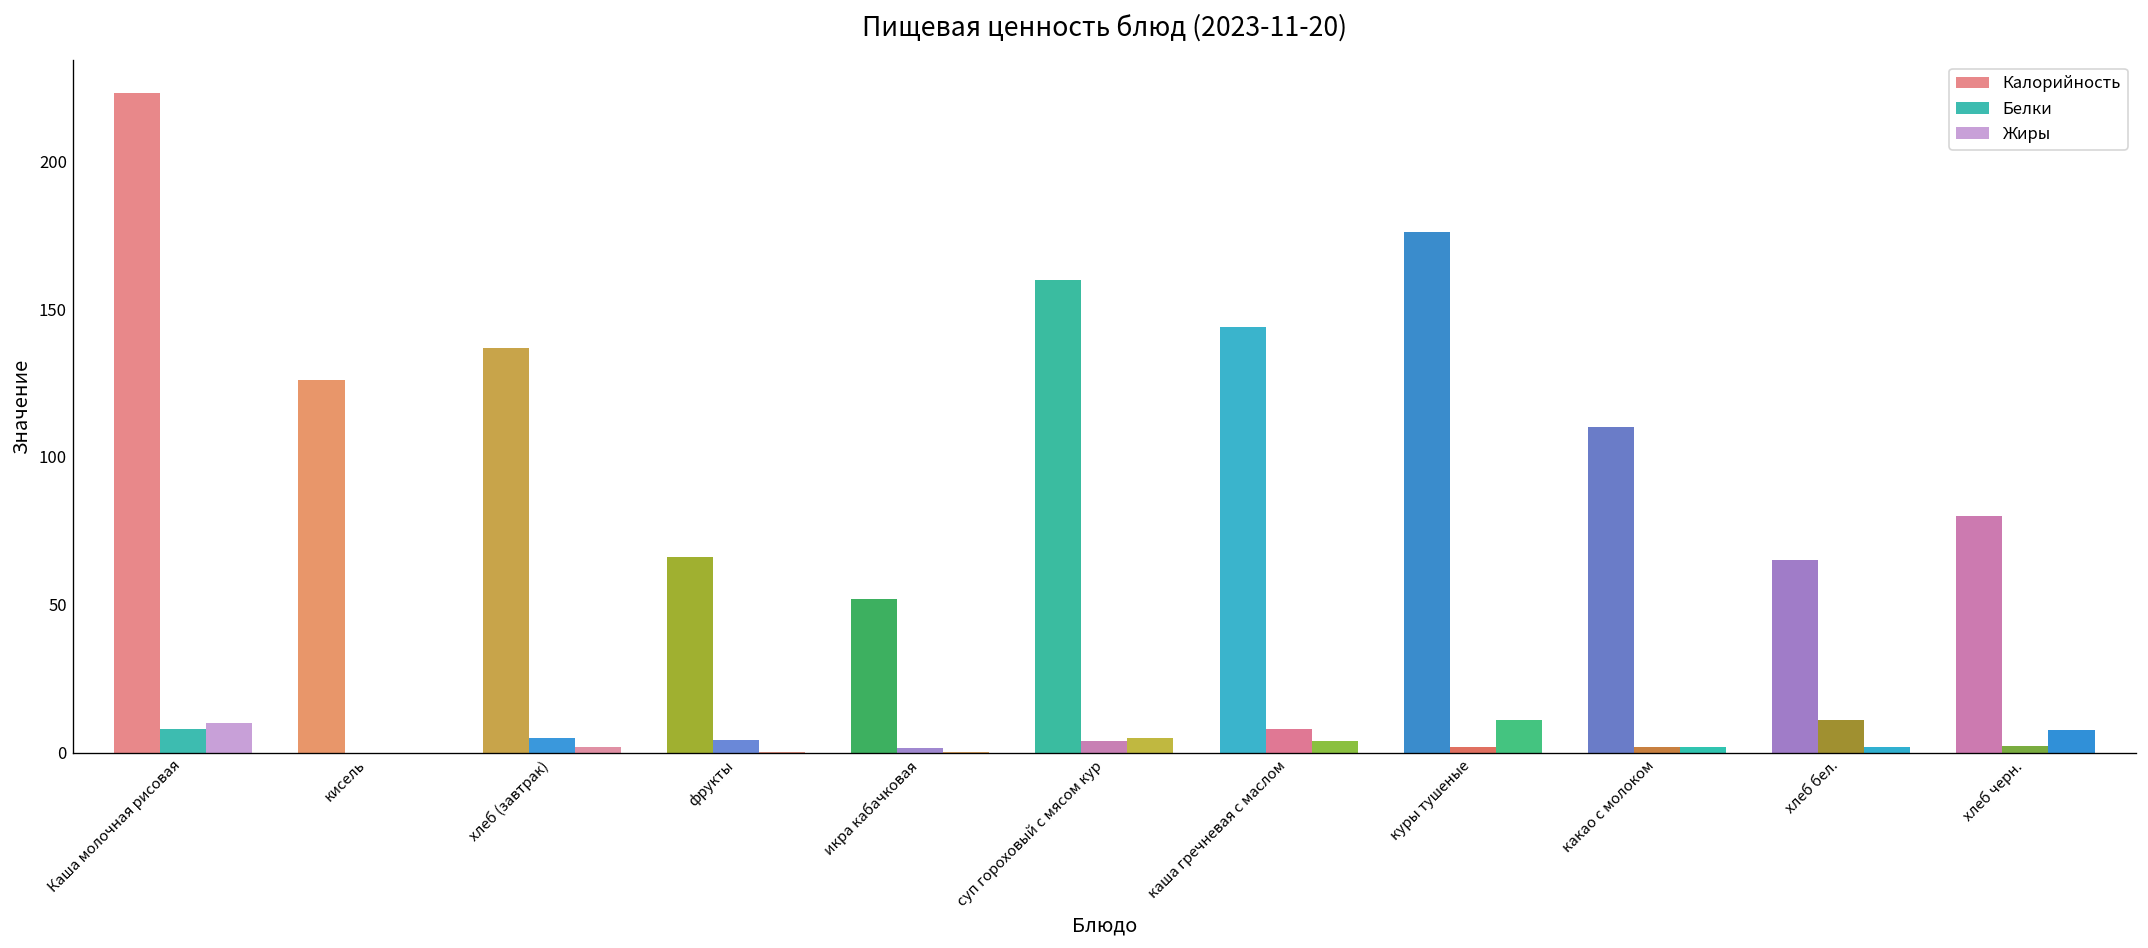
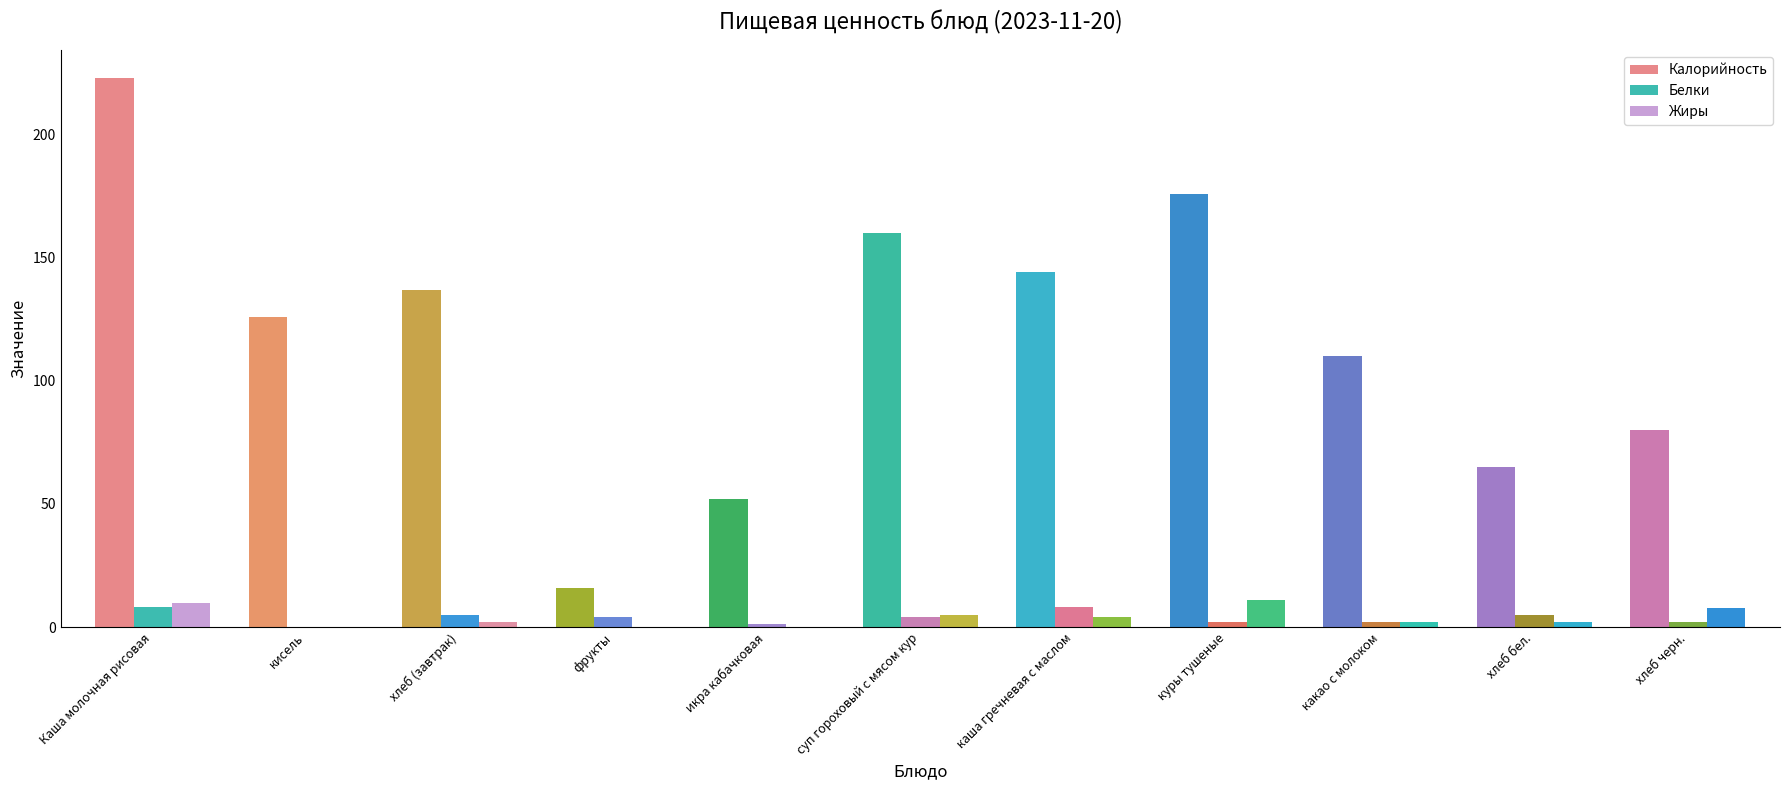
  {
    "Калорийность": {
      "Каша молочная рисовая": 223,
      "кисель": 126,
      "хлеб (завтрак)": 137,
-     "фрукты": 66,
+     "фрукты": 16,
      "икра кабачковая": 52,
      "суп гороховый с мясом кур": 160,
      "каша гречневая с маслом": 144,
      "куры тушеные": 176,
      "какао с молоком": 110,
      "хлеб бел.": 65,
      "хлеб черн.": 80
    },
    "Белки": {
      "Каша молочная рисовая": 8,
      "кисель": 0,
      "хлеб (завтрак)": 5,
      "фрукты": 4,
      "икра кабачковая": 1,
      "суп гороховый с мясом кур": 4,
      "каша гречневая с маслом": 8,
      "куры тушеные": 2,
      "какао с молоком": 2,
-     "хлеб бел.": 11,
+     "хлеб бел.": 5,
      "хлеб черн.": 2
    },
    "Жиры": {
      "Каша молочная рисовая": 10,
      "кисель": 0,
      "хлеб (завтрак)": 2,
      "суп гороховый с мясом кур": 5,
      "каша гречневая с маслом": 4,
      "куры тушеные": 11,
      "какао с молоком": 2,
      "хлеб бел.": 2,
      "хлеб черн.": 8
    }
  }
